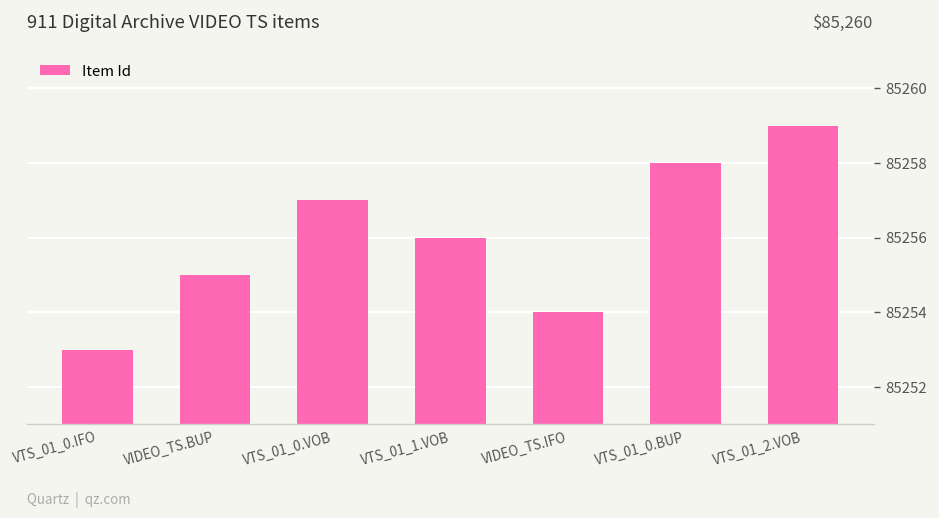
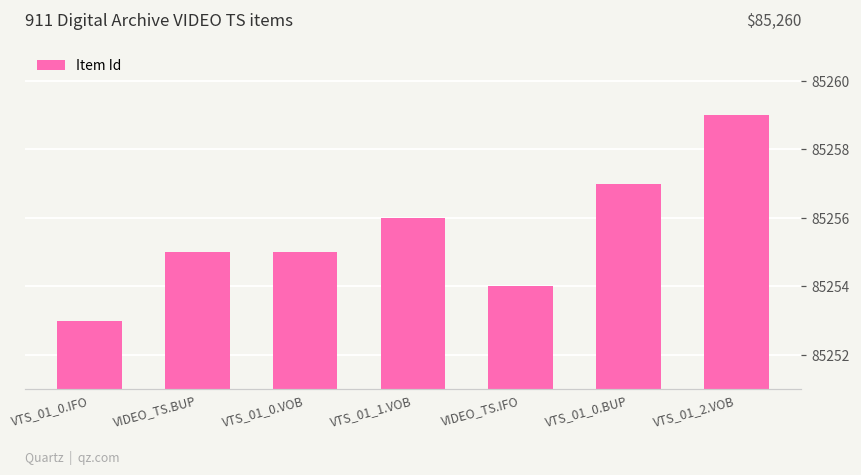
  {
    "VTS_01_0.IFO": 85253,
    "VIDEO_TS.BUP": 85255,
-   "VTS_01_0.VOB": 85257,
+   "VTS_01_0.VOB": 85255,
    "VTS_01_1.VOB": 85256,
    "VIDEO_TS.IFO": 85254,
-   "VTS_01_0.BUP": 85258,
+   "VTS_01_0.BUP": 85257,
    "VTS_01_2.VOB": 85259
  }
